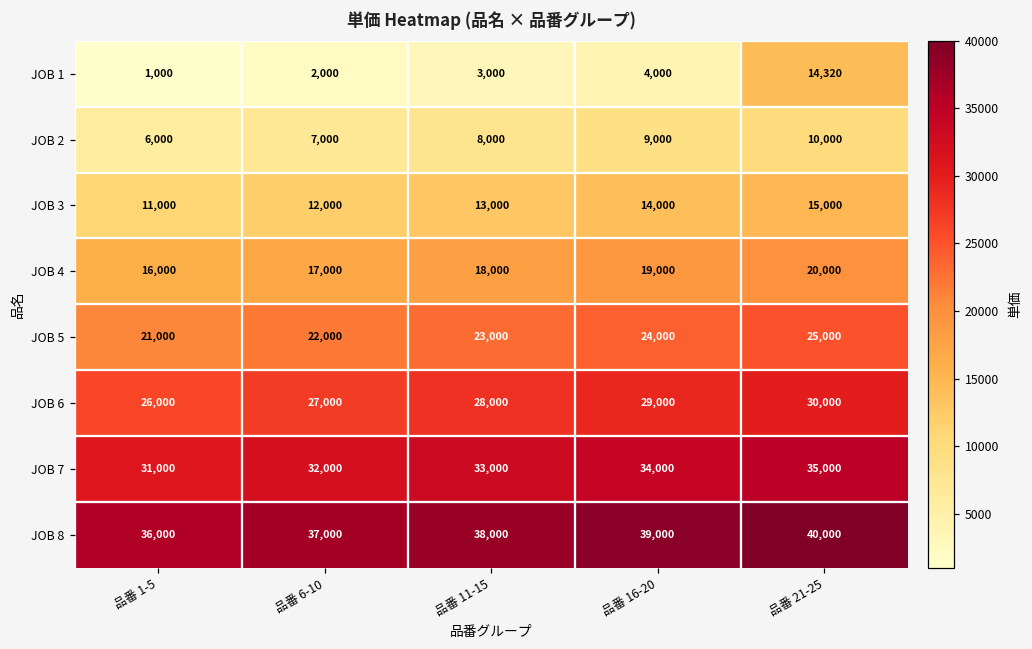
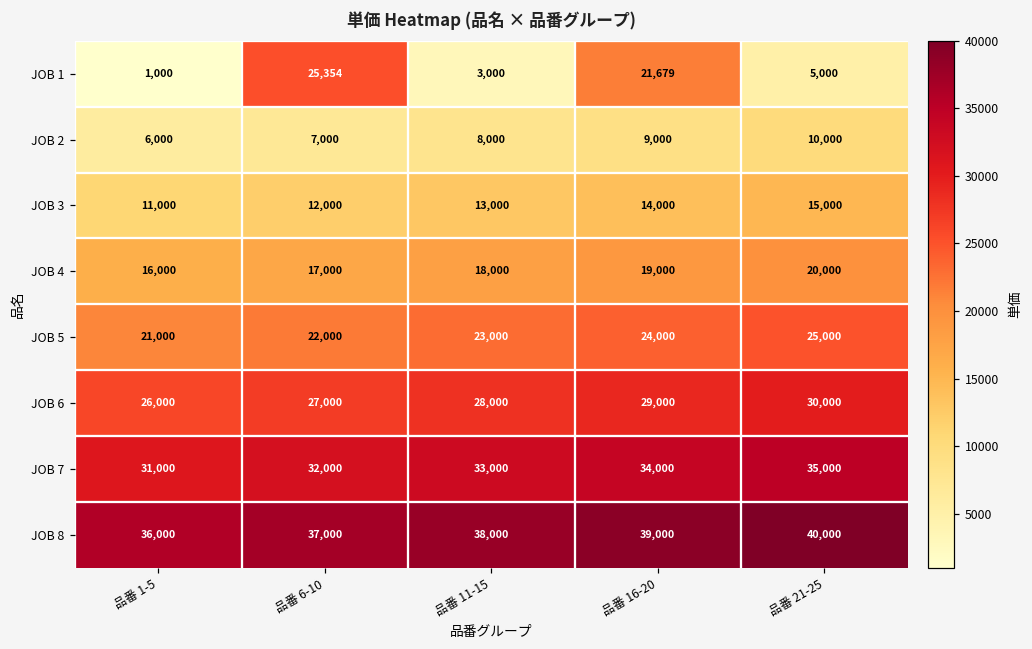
  {
    "JOB 1": {
      "品番 1-5": "1,000",
-     "品番 6-10": "2,000",
+     "品番 6-10": "25,354",
      "品番 11-15": "3,000",
-     "品番 16-20": "4,000",
-     "品番 21-25": "14,320"
+     "品番 16-20": "21,679",
+     "品番 21-25": "5,000"
    },
    "JOB 2": {
      "品番 1-5": "6,000",
      "品番 6-10": "7,000",
      "品番 11-15": "8,000",
      "品番 16-20": "9,000",
      "品番 21-25": "10,000"
    },
    "JOB 3": {
      "品番 1-5": "11,000",
      "品番 6-10": "12,000",
      "品番 11-15": "13,000",
      "品番 16-20": "14,000",
      "品番 21-25": "15,000"
    },
    "JOB 4": {
      "品番 1-5": "16,000",
      "品番 6-10": "17,000",
      "品番 11-15": "18,000",
      "品番 16-20": "19,000",
      "品番 21-25": "20,000"
    },
    "JOB 5": {
      "品番 1-5": "21,000",
      "品番 6-10": "22,000",
      "品番 11-15": "23,000",
      "品番 16-20": "24,000",
      "品番 21-25": "25,000"
    },
    "JOB 6": {
      "品番 1-5": "26,000",
      "品番 6-10": "27,000",
      "品番 11-15": "28,000",
      "品番 16-20": "29,000",
      "品番 21-25": "30,000"
    },
    "JOB 7": {
      "品番 1-5": "31,000",
      "品番 6-10": "32,000",
      "品番 11-15": "33,000",
      "品番 16-20": "34,000",
      "品番 21-25": "35,000"
    },
    "JOB 8": {
      "品番 1-5": "36,000",
      "品番 6-10": "37,000",
      "品番 11-15": "38,000",
      "品番 16-20": "39,000",
      "品番 21-25": "40,000"
    }
  }
